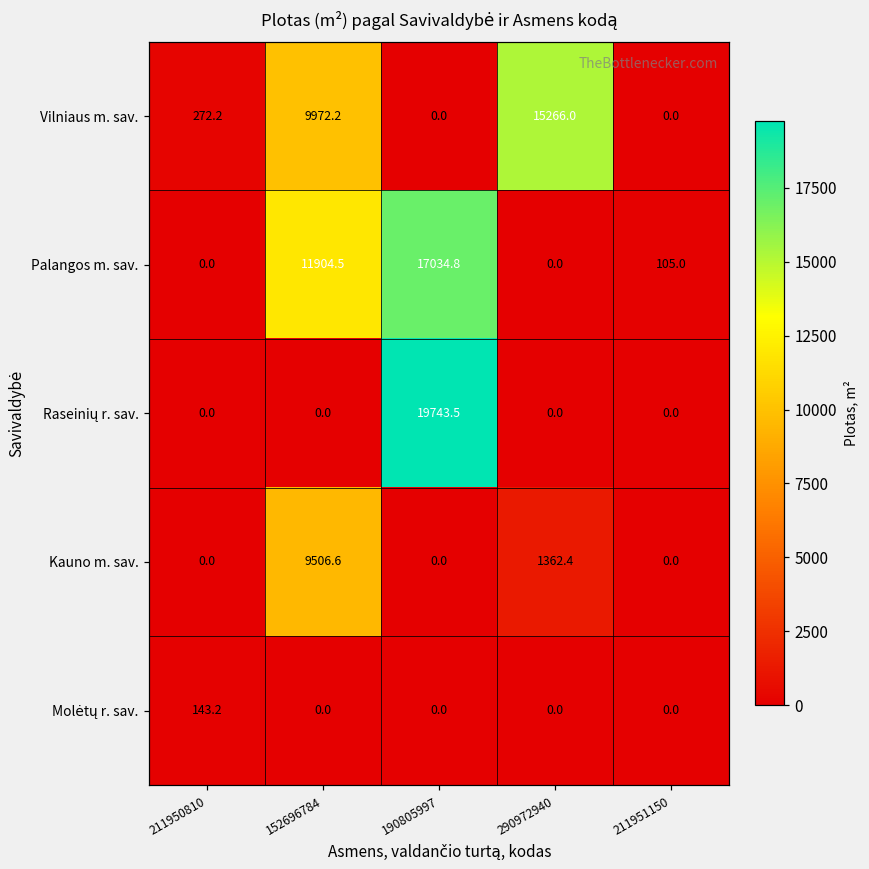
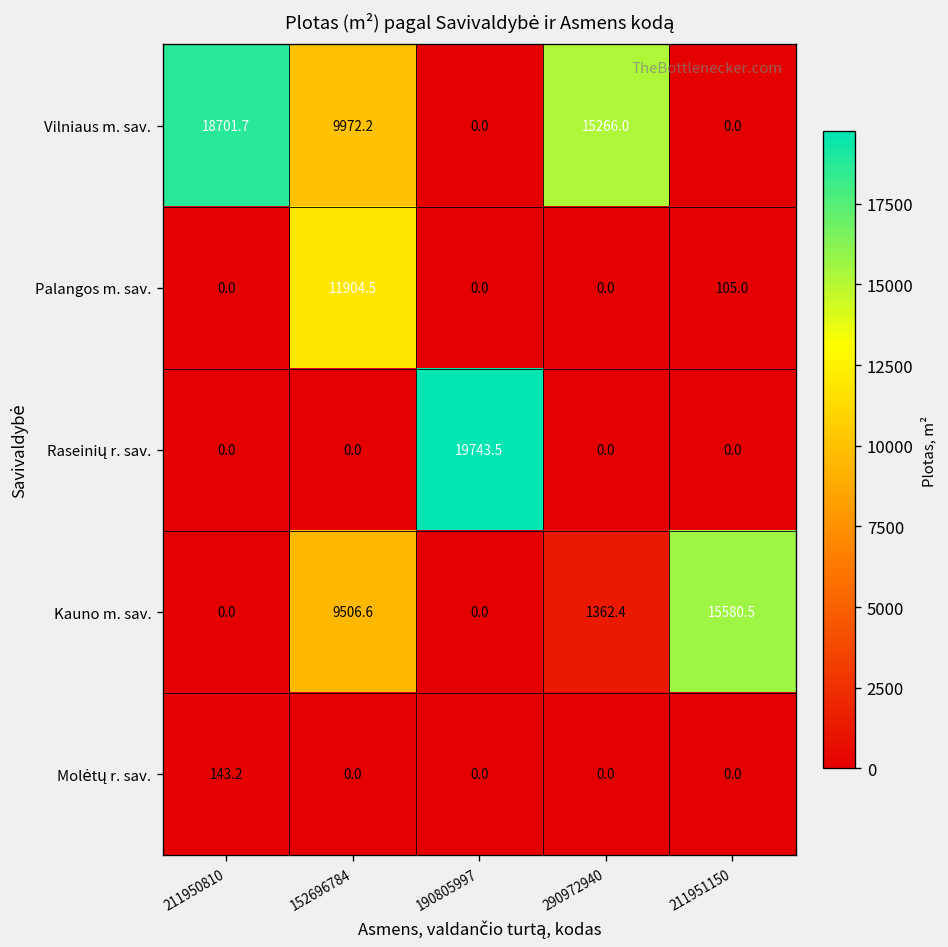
  {
    "Vilniaus m. sav.": {
-     "211950810": 272.2,
+     "211950810": 18701.7,
      "152696784": 9972.2,
      "190805997": 0.0,
      "290972940": 15266.0
    },
    "Palangos m. sav.": {
      "211950810": 0.0,
      "152696784": 11904.5,
-     "190805997": 17034.8,
+     "190805997": 0.0,
      "290972940": 0.0,
      "211951150": 105.0
    },
    "Raseinių r. sav.": {
      "211950810": 0.0,
      "152696784": 0.0,
      "190805997": 19743.5,
      "290972940": 0.0,
      "211951150": 0.0
    },
    "Kauno m. sav.": {
      "211950810": 0.0,
      "152696784": 9506.6,
      "190805997": 0.0,
      "290972940": 1362.4,
-     "211951150": 0.0
+     "211951150": 15580.5
    },
    "Molėtų r. sav.": {
      "211950810": 143.2,
      "152696784": 0.0,
      "190805997": 0.0,
      "290972940": 0.0,
      "211951150": 0.0
    }
  }
